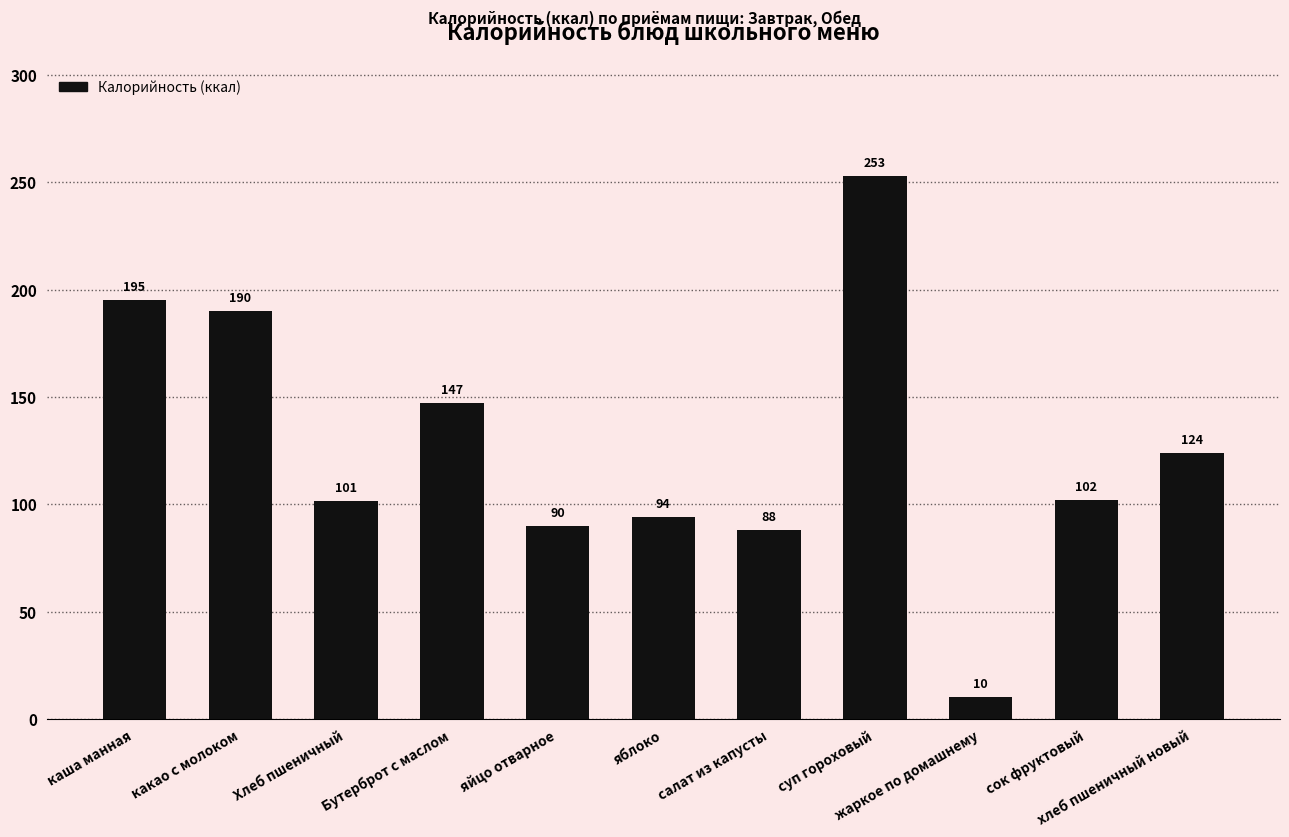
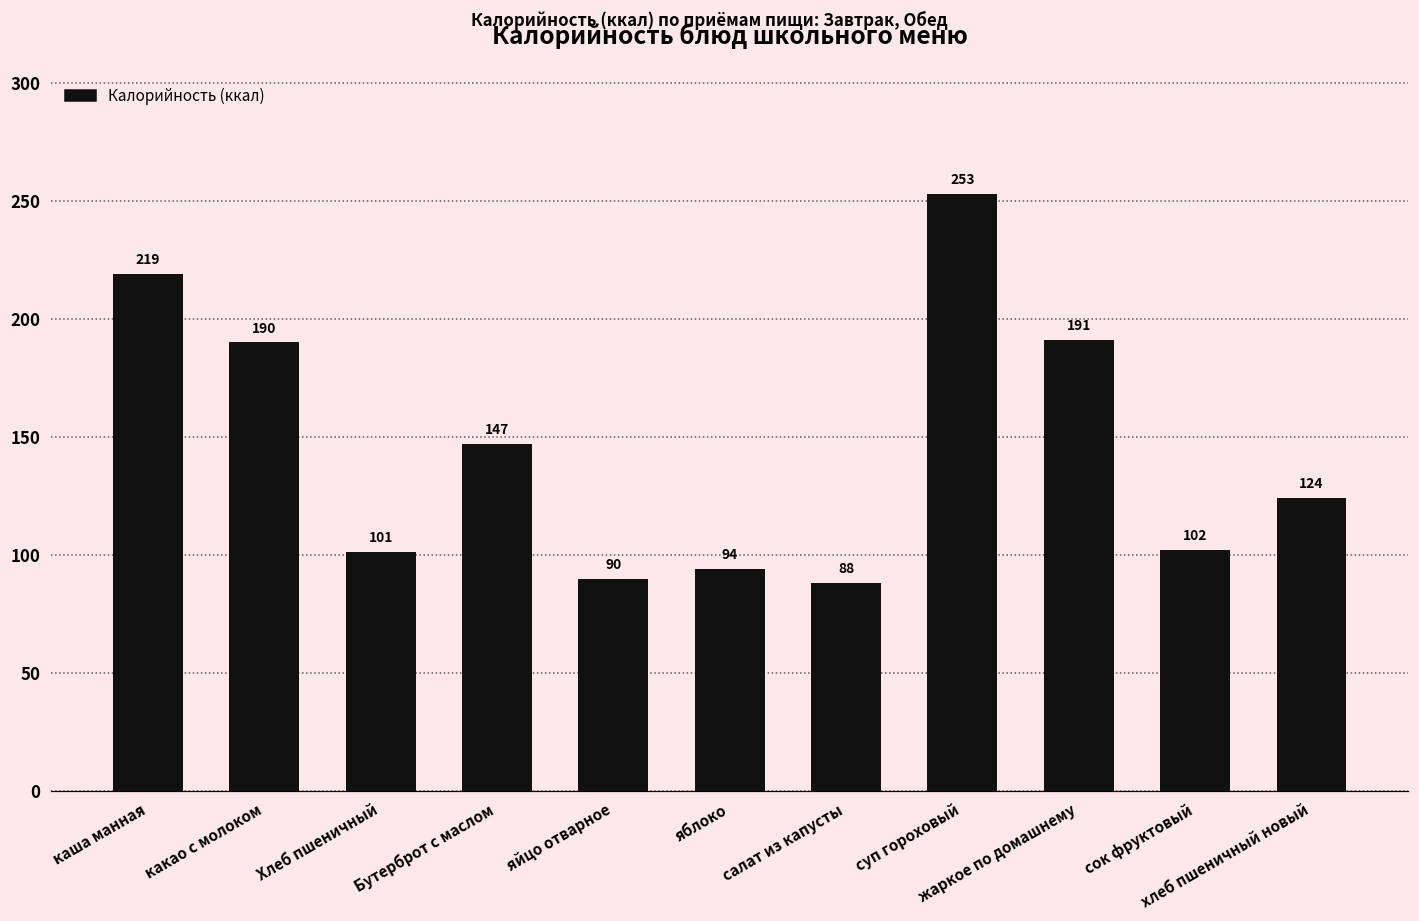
  {
-   "каша манная": 195,
+   "каша манная": 219,
    "какао с молоком": 190,
    "Хлеб пшеничный": 101,
    "Бутерброт с маслом": 147,
    "яйцо отварное": 90,
    "яблоко": 94,
    "салат из капусты": 88,
    "суп гороховый": 253,
-   "жаркое по домашнему": 10,
+   "жаркое по домашнему": 191,
    "сок фруктовый": 102,
    "хлеб пшеничный новый": 124
  }
